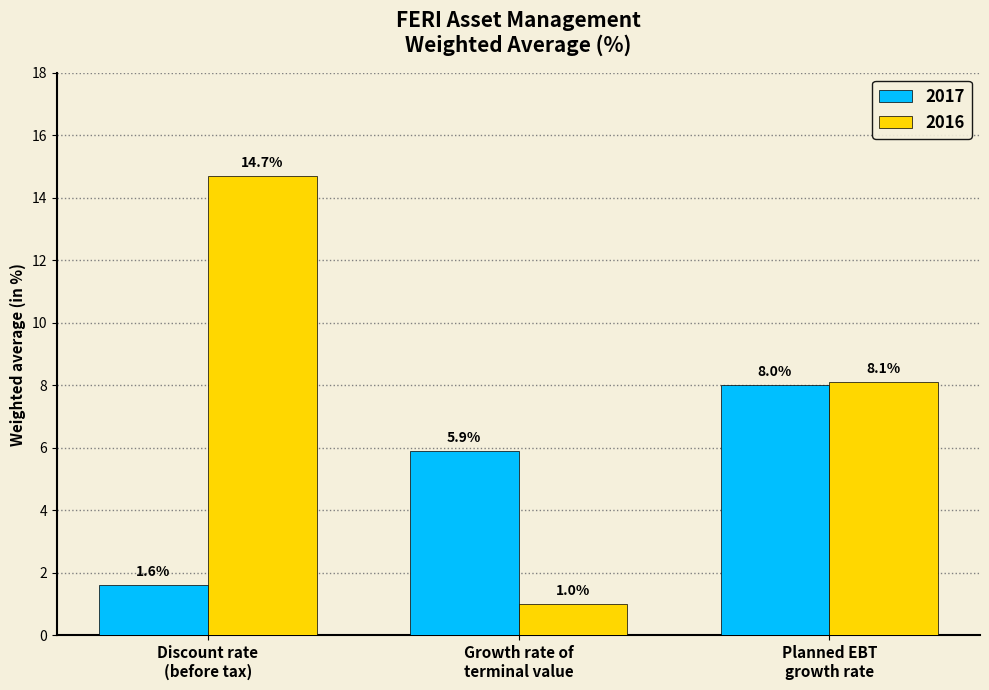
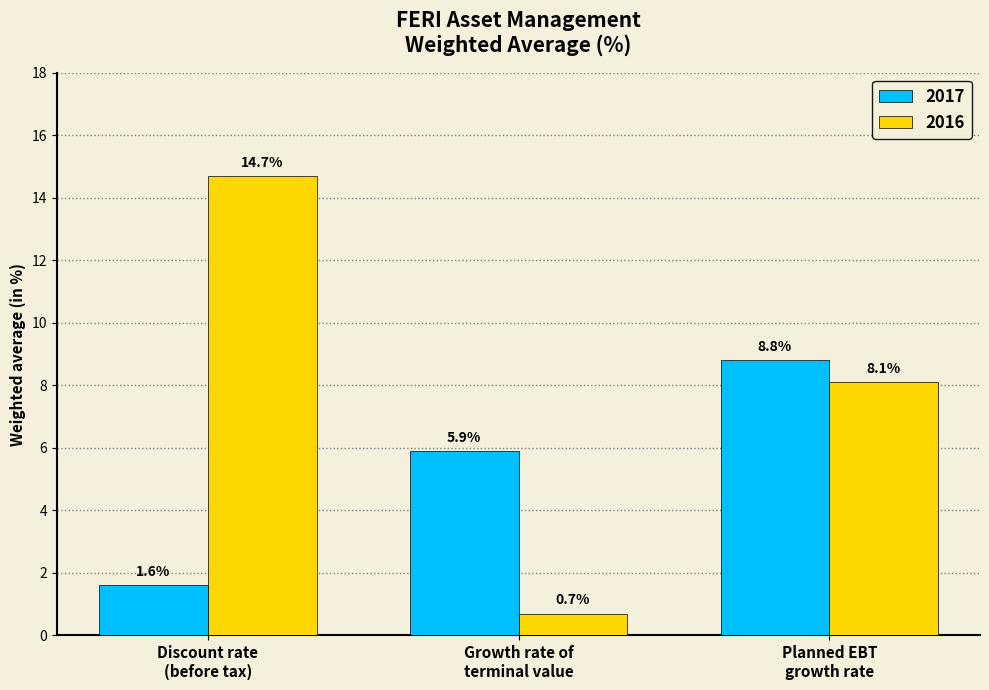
  {
    "2017": {
      "Discount rate (before tax)": "1.6%",
      "Growth rate of terminal value": "5.9%",
-     "Planned EBT growth rate": "8.0%"
+     "Planned EBT growth rate": "8.8%"
    },
    "2016": {
      "Discount rate (before tax)": "14.7%",
-     "Growth rate of terminal value": "1.0%",
+     "Growth rate of terminal value": "0.7%",
      "Planned EBT growth rate": "8.1%"
    }
  }
